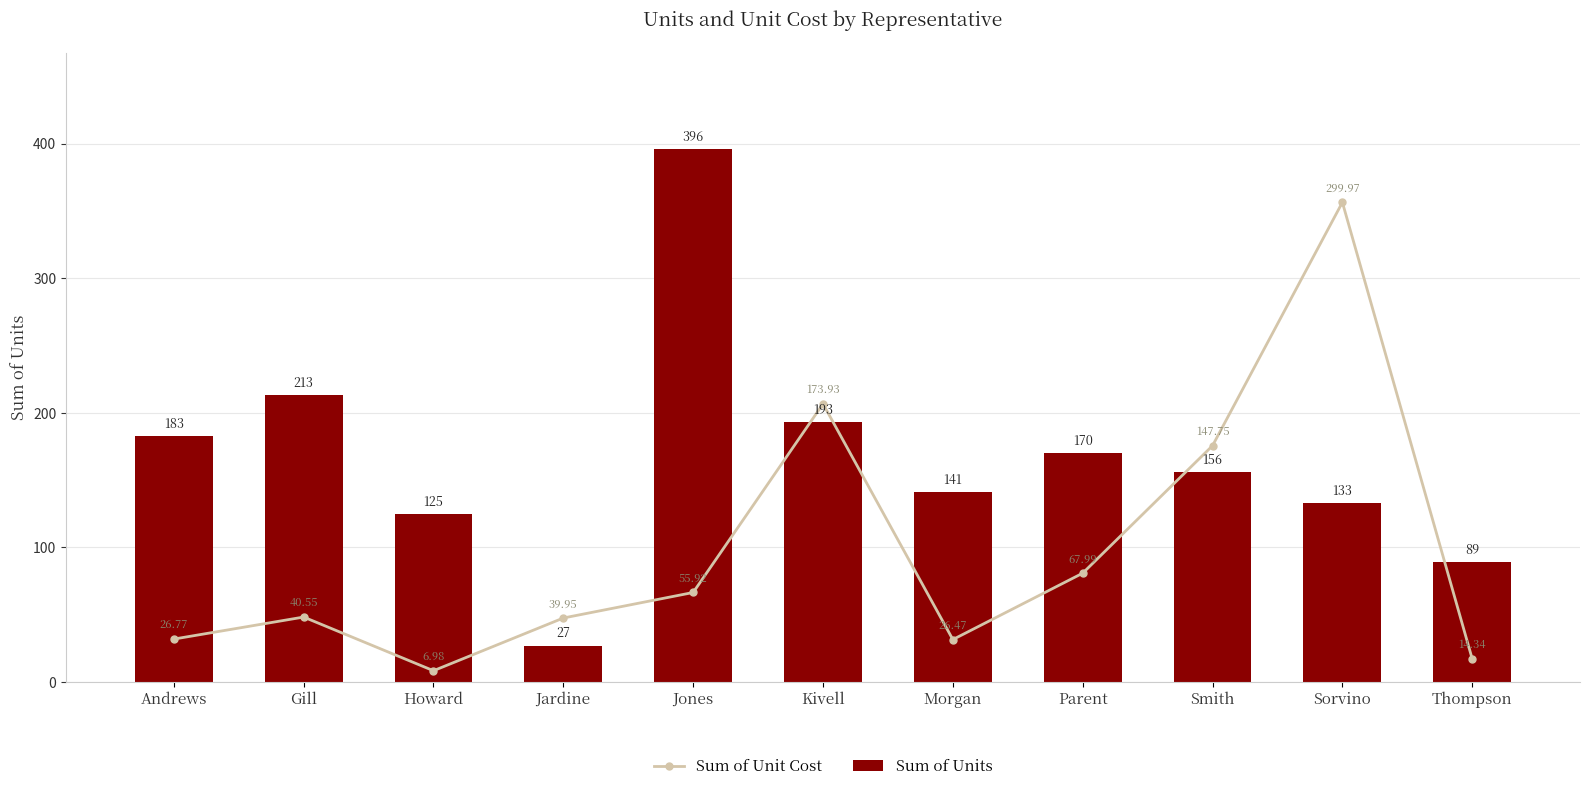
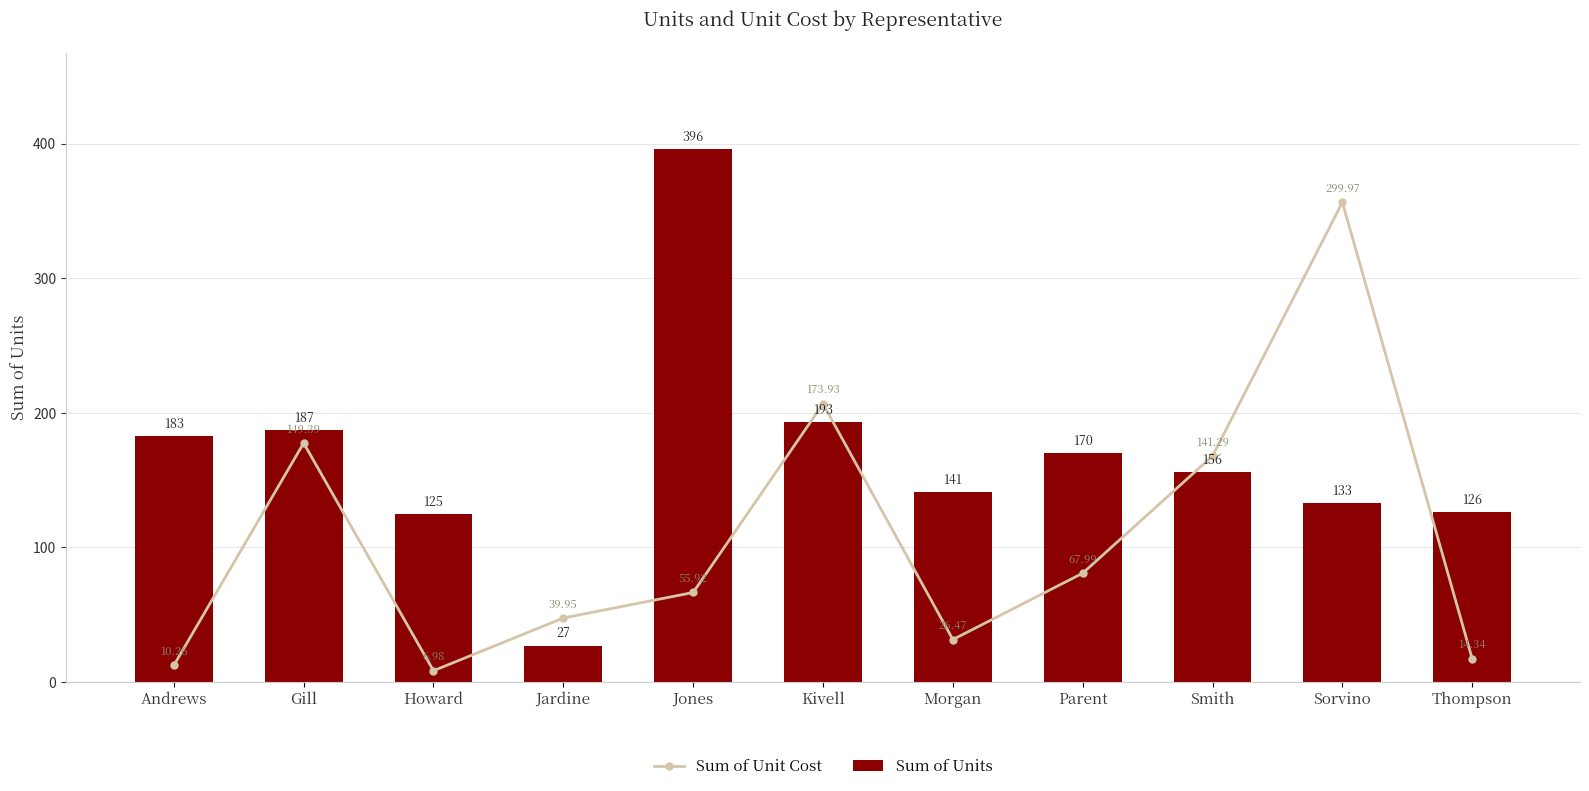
  {
    "Sum of Unit Cost": {
-     "Andrews": 26.77,
-     "Gill": 40.55,
-     "Smith": 147.75
+     "Andrews": 10.26,
+     "Gill": 149.39,
+     "Smith": 141.29
    },
    "Sum of Units": {
      "Andrews": 183,
-     "Gill": 213,
+     "Gill": 187,
      "Howard": 125,
      "Jardine": 27,
      "Jones": 396,
      "Morgan": 141,
      "Parent": 170,
      "Sorvino": 133,
-     "Thompson": 89
+     "Thompson": 126
    }
  }
